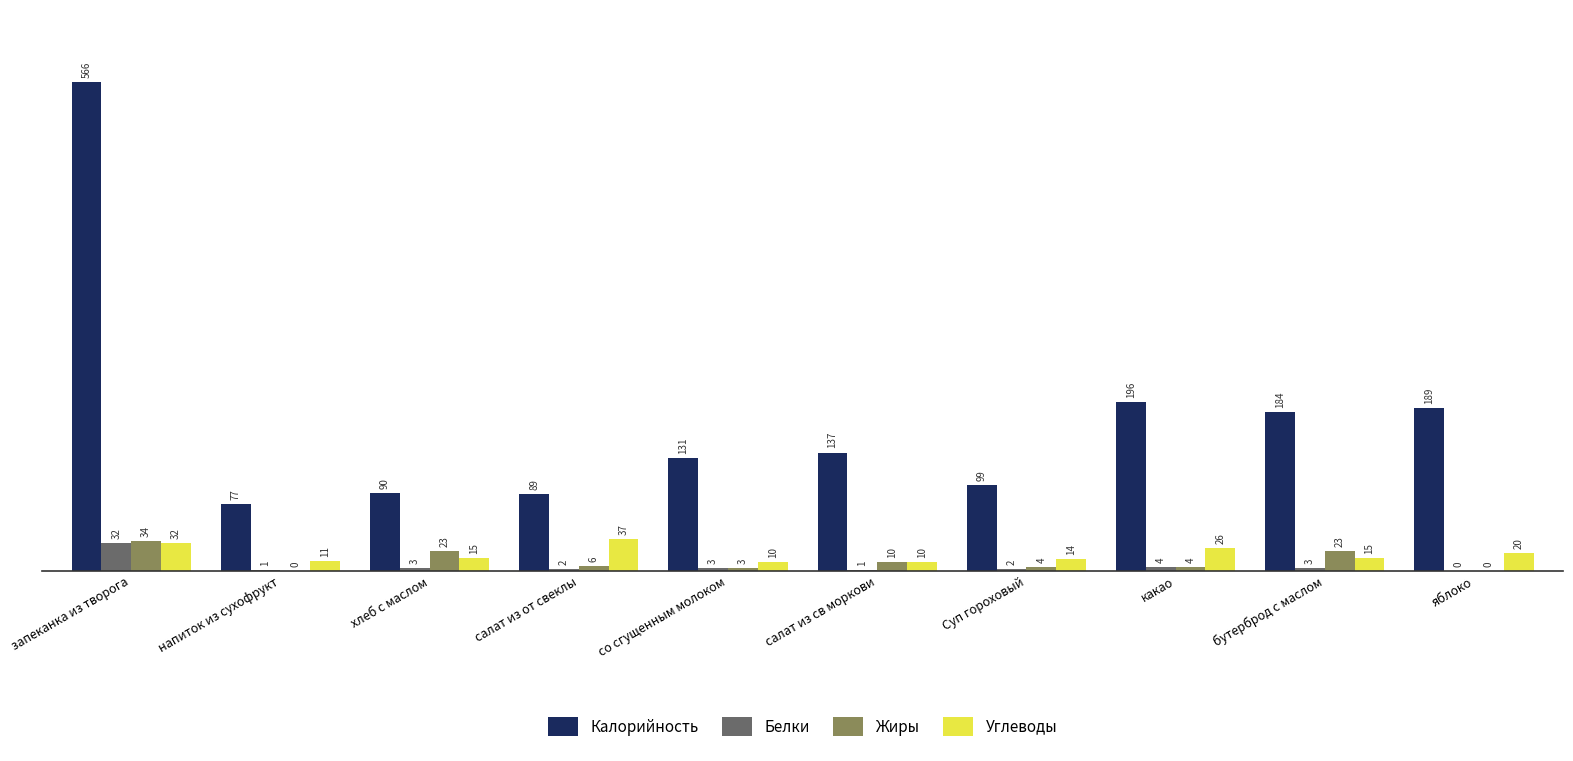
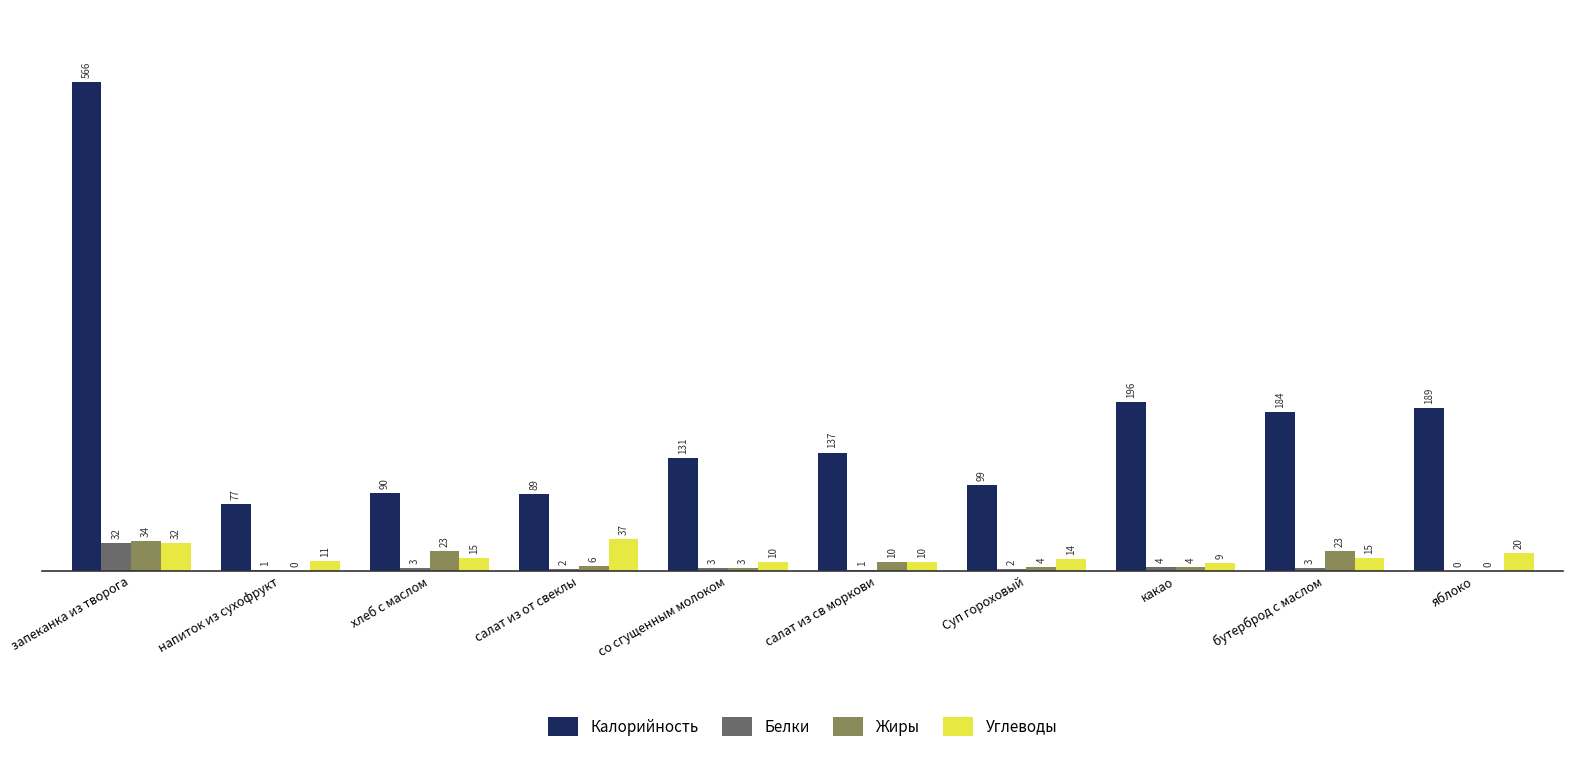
  {
    "Калорийность": {
      "запеканка из творога": 566,
      "напиток из сухофрукт": 77,
      "хлеб с маслом": 90,
      "салат из от свеклы": 89,
      "со сгущенным молоком": 131,
      "салат из св моркови": 137,
      "Суп гороховый": 99,
      "какао": 196,
      "бутерброд с маслом": 184,
      "яблоко": 189
    },
    "Углеводы": {
      "запеканка из творога": 32,
      "напиток из сухофрукт": 11,
      "хлеб с маслом": 15,
      "салат из от свеклы": 37,
      "со сгущенным молоком": 10,
      "салат из св моркови": 10,
      "Суп гороховый": 14,
-     "какао": 26,
+     "какао": 9,
      "бутерброд с маслом": 15,
      "яблоко": 20
    }
  }
